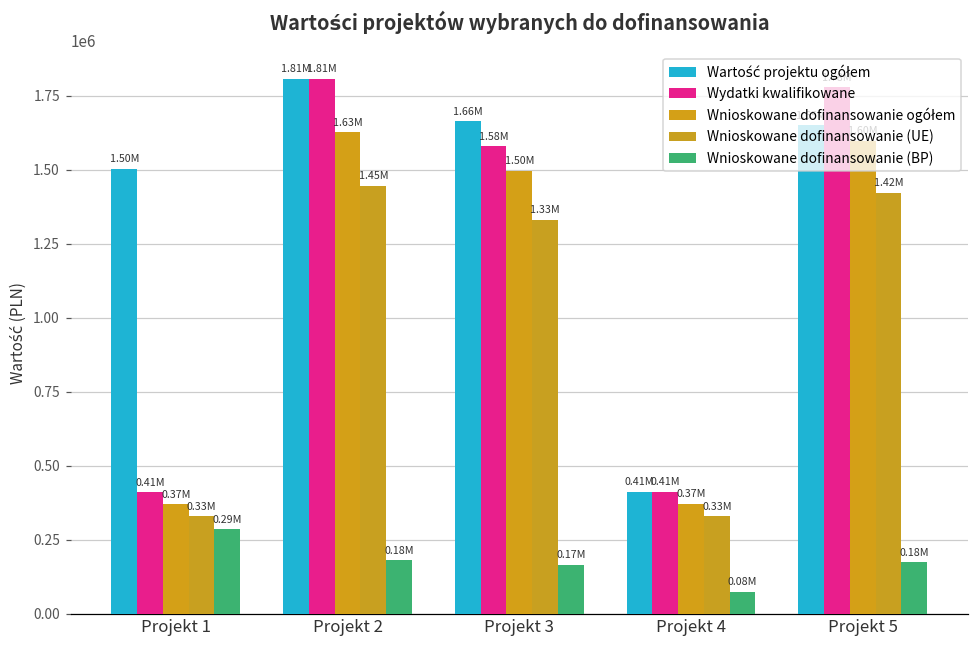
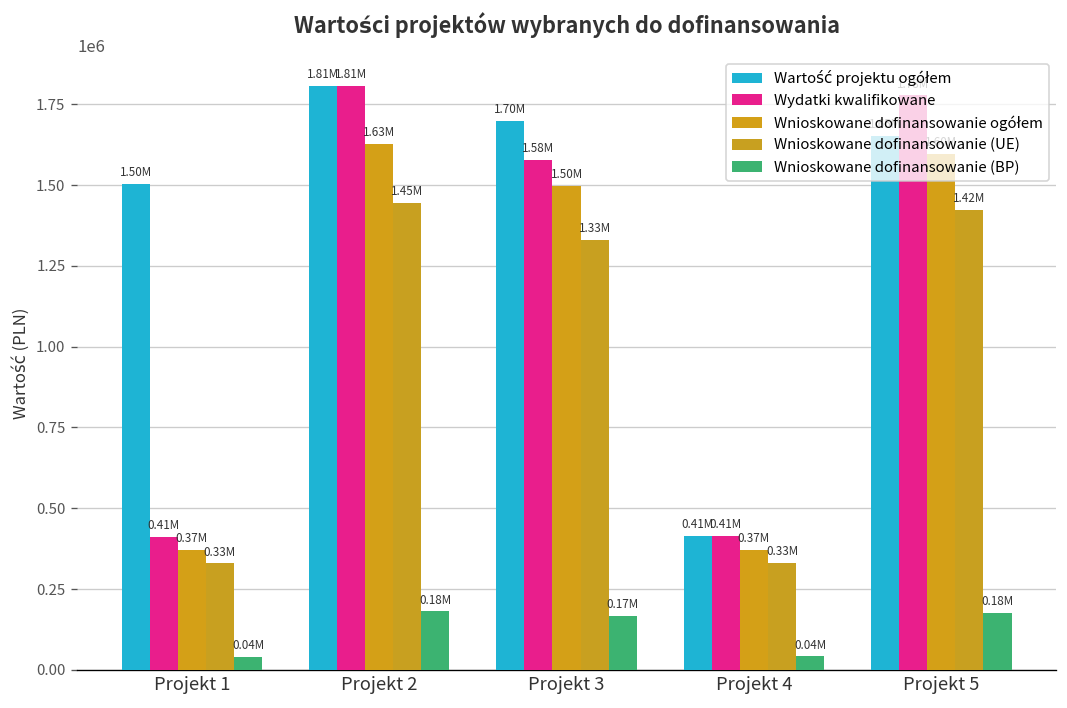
  {
    "Wartość projektu ogółem": {
      "Projekt 1": "1.50M",
      "Projekt 2": "1.81M",
-     "Projekt 3": "1.66M",
+     "Projekt 3": "1.70M",
      "Projekt 4": "0.41M"
    },
    "Wydatki kwalifikowane": {
      "Projekt 1": "0.41M",
      "Projekt 2": "1.81M",
      "Projekt 3": "1.58M",
      "Projekt 4": "0.41M"
    },
    "Wnioskowane dofinansowanie (BP)": {
-     "Projekt 1": "0.29M",
+     "Projekt 1": "0.04M",
      "Projekt 2": "0.18M",
      "Projekt 3": "0.17M",
-     "Projekt 4": "0.08M",
+     "Projekt 4": "0.04M",
      "Projekt 5": "0.18M"
    }
  }
